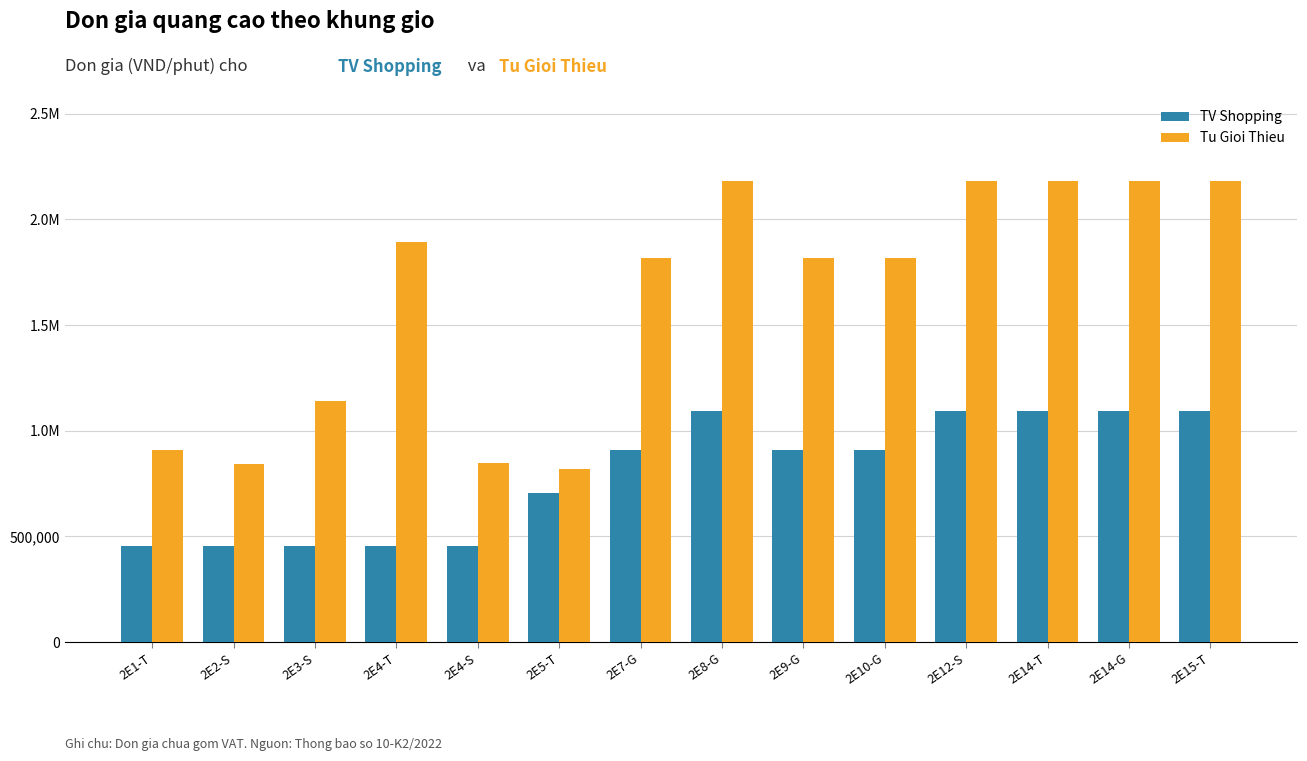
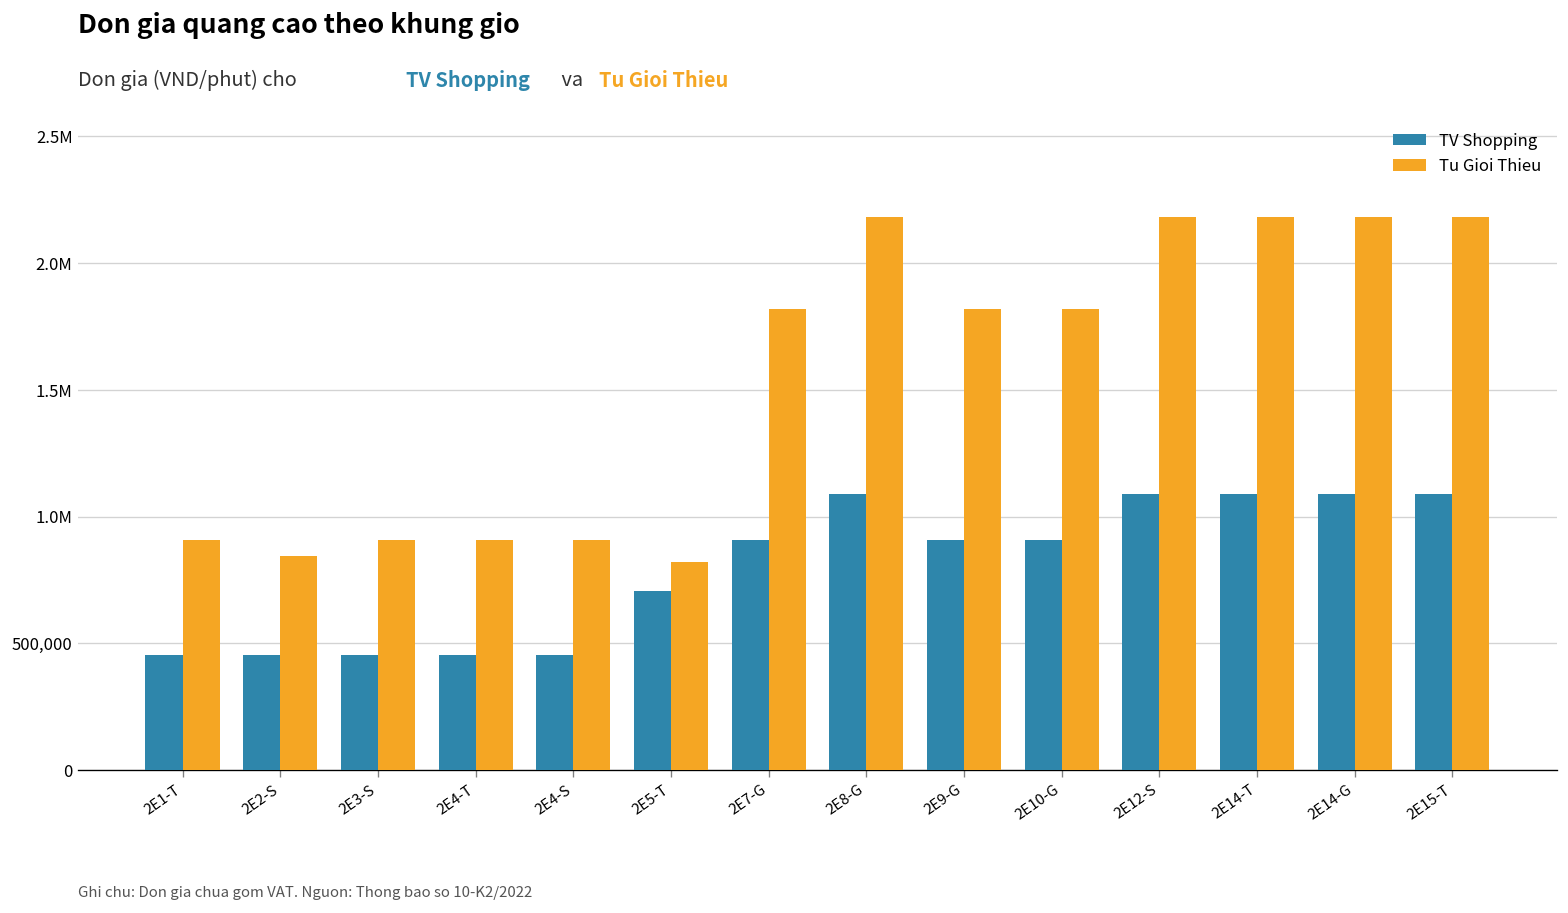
  {
    "TV Shopping": {
      "2E1-T": "450,000",
      "2E2-S": "450,000",
      "2E3-S": "450,000",
      "2E4-T": "450,000",
      "2E4-S": "450,000",
      "2E5-T": "710,000",
      "2E7-G": "910,000",
      "2E8-G": "1,090,000",
      "2E9-G": "910,000",
      "2E10-G": "910,000",
      "2E12-S": "1,090,000",
      "2E14-T": "1,090,000",
      "2E14-G": "1,090,000",
      "2E15-T": "1,090,000"
    },
    "Tu Gioi Thieu": {
      "2E1-T": "910,000",
      "2E2-S": "840,000",
-     "2E3-S": "1,140,000",
-     "2E4-T": "1,890,000",
-     "2E4-S": "850,000",
+     "2E3-S": "910,000",
+     "2E4-T": "910,000",
+     "2E4-S": "910,000",
      "2E5-T": "820,000",
      "2E7-G": "1,820,000",
      "2E8-G": "2,180,000",
      "2E9-G": "1,820,000",
      "2E10-G": "1,820,000",
      "2E12-S": "2,180,000",
      "2E14-T": "2,180,000",
      "2E14-G": "2,180,000",
      "2E15-T": "2,180,000"
    }
  }
